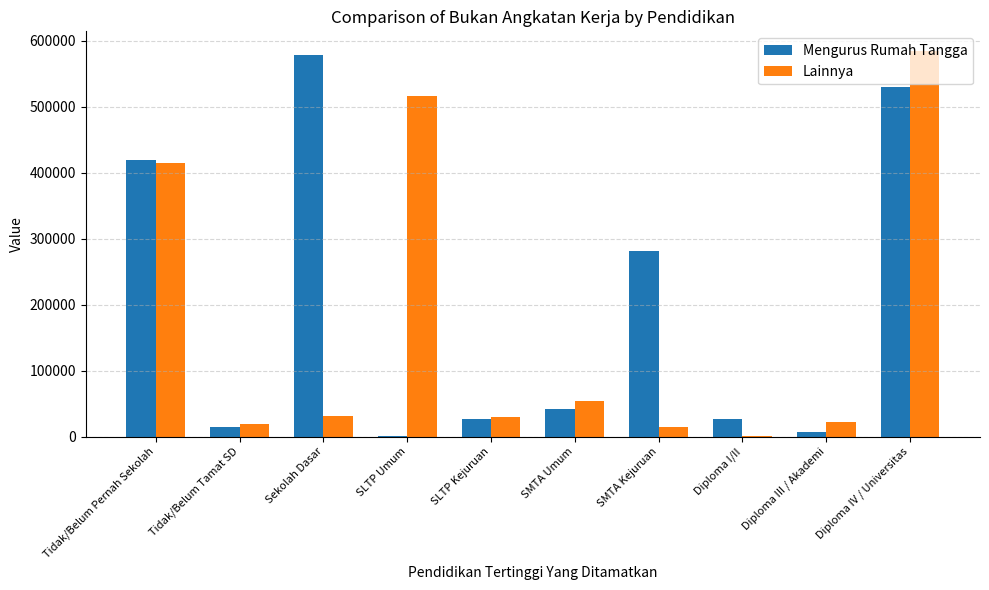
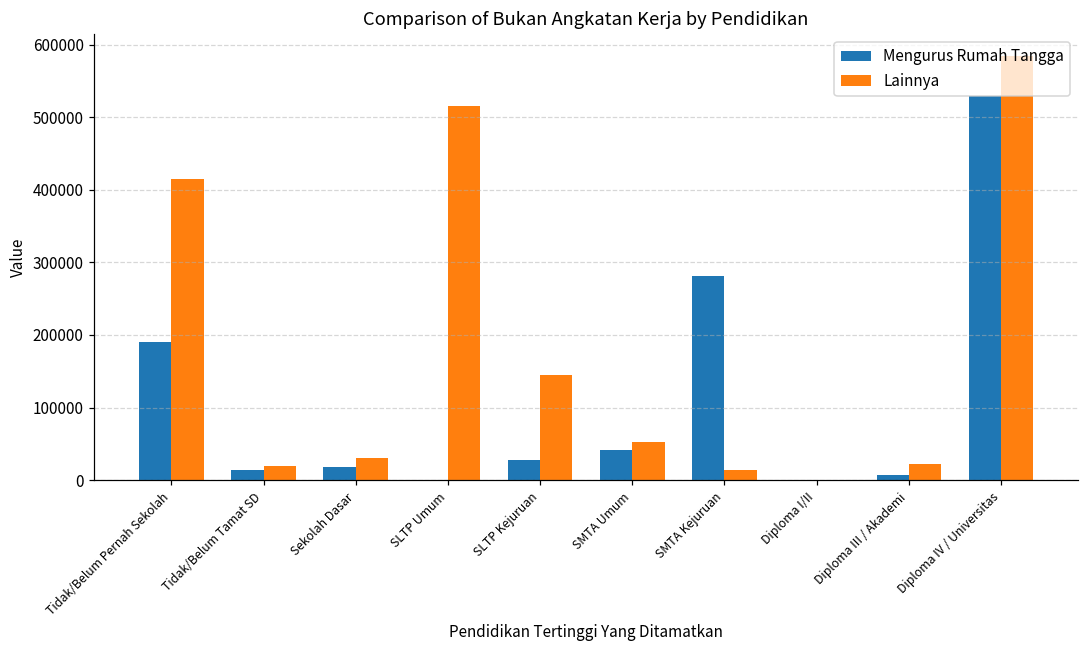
  {
    "Mengurus Rumah Tangga": {
-     "Tidak/Belum Pernah Sekolah": 420000,
+     "Tidak/Belum Pernah Sekolah": 190000,
      "Tidak/Belum Tamat SD": 10000,
-     "Sekolah Dasar": 580000,
+     "Sekolah Dasar": 20000,
      "SLTP Kejuruan": 30000,
      "SMTA Umum": 40000,
      "SMTA Kejuruan": 280000,
-     "Diploma I/II": 30000,
+     "Diploma I/II": 0,
      "Diploma III / Akademi": 10000,
      "Diploma IV / Universitas": 530000
    },
    "Lainnya": {
      "Tidak/Belum Pernah Sekolah": 410000,
      "Tidak/Belum Tamat SD": 20000,
      "Sekolah Dasar": 30000,
      "SLTP Umum": 520000,
-     "SLTP Kejuruan": 30000,
+     "SLTP Kejuruan": 140000,
      "SMTA Umum": 50000,
      "SMTA Kejuruan": 10000,
      "Diploma III / Akademi": 20000
    }
  }
